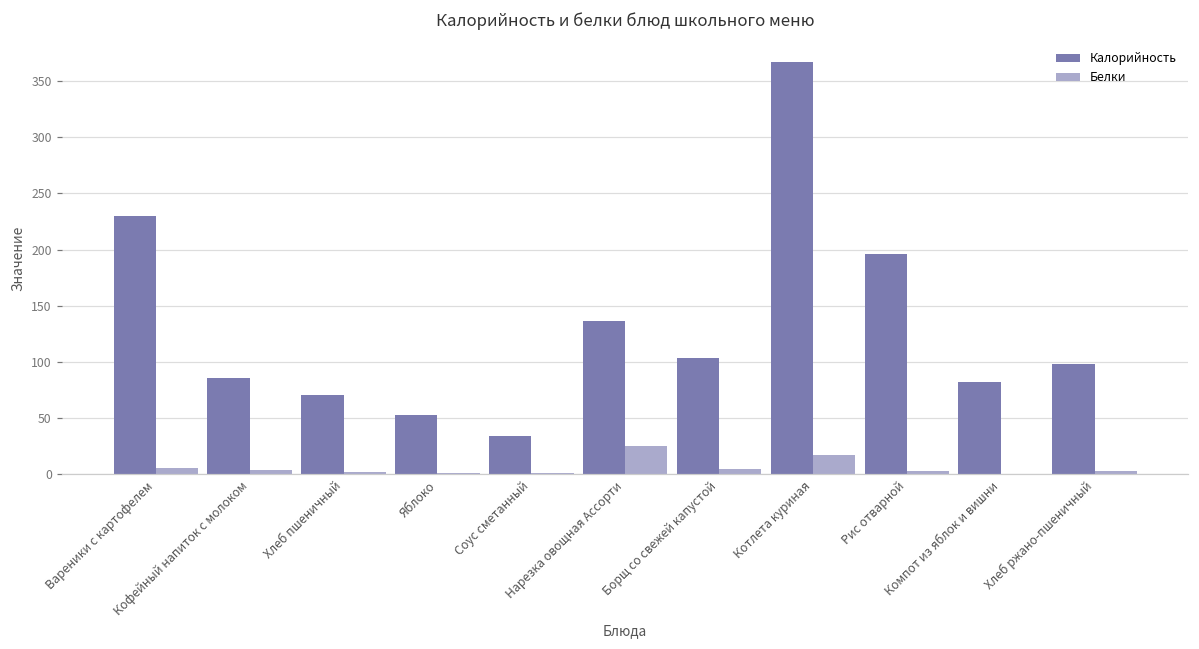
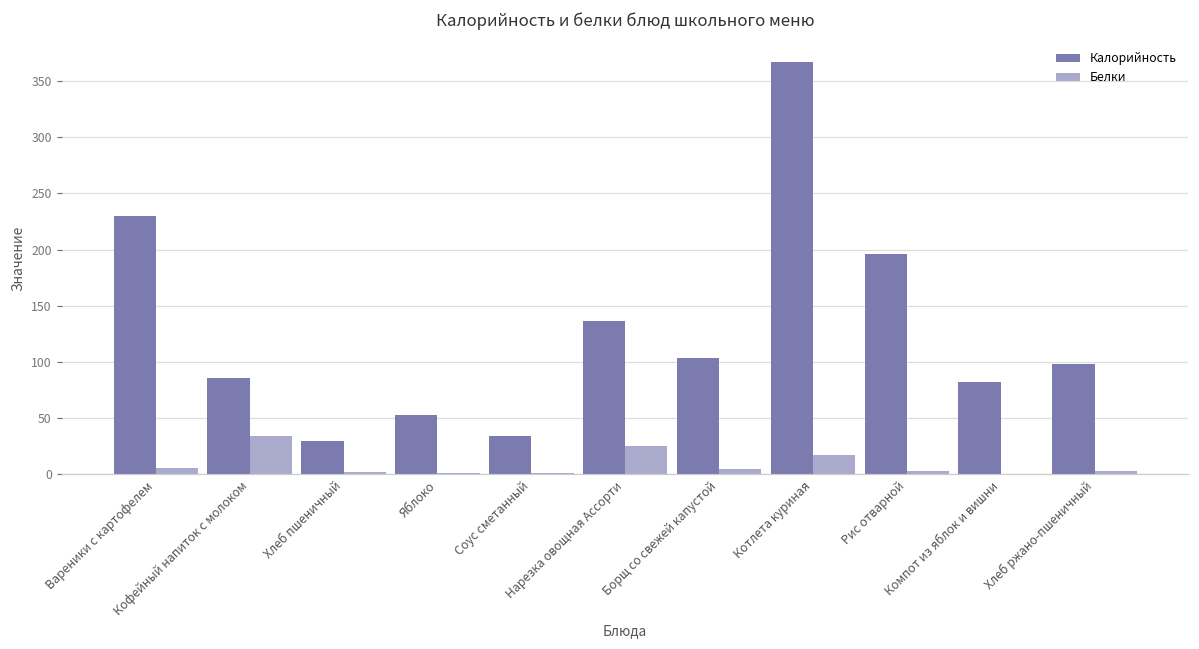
  {
    "Калорийность": {
      "Вареники с картофелем": 230,
      "Кофейный напиток с молоком": 86,
-     "Хлеб пшеничный": 70,
+     "Хлеб пшеничный": 30,
      "Яблоко": 53,
      "Соус сметанный": 34,
      "Нарезка овощная Ассорти": 137,
      "Борщ со свежей капустой": 104,
      "Котлета куриная": 367,
      "Рис отварной": 196,
      "Компот из яблок и вишни": 82,
      "Хлеб ржано-пшеничный": 98
    },
    "Белки": {
      "Вареники с картофелем": 6,
-     "Кофейный напиток с молоком": 4,
+     "Кофейный напиток с молоком": 34,
      "Нарезка овощная Ассорти": 25,
      "Борщ со свежей капустой": 5,
      "Котлета куриная": 17,
      "Рис отварной": 4,
      "Хлеб ржано-пшеничный": 3
    }
  }
